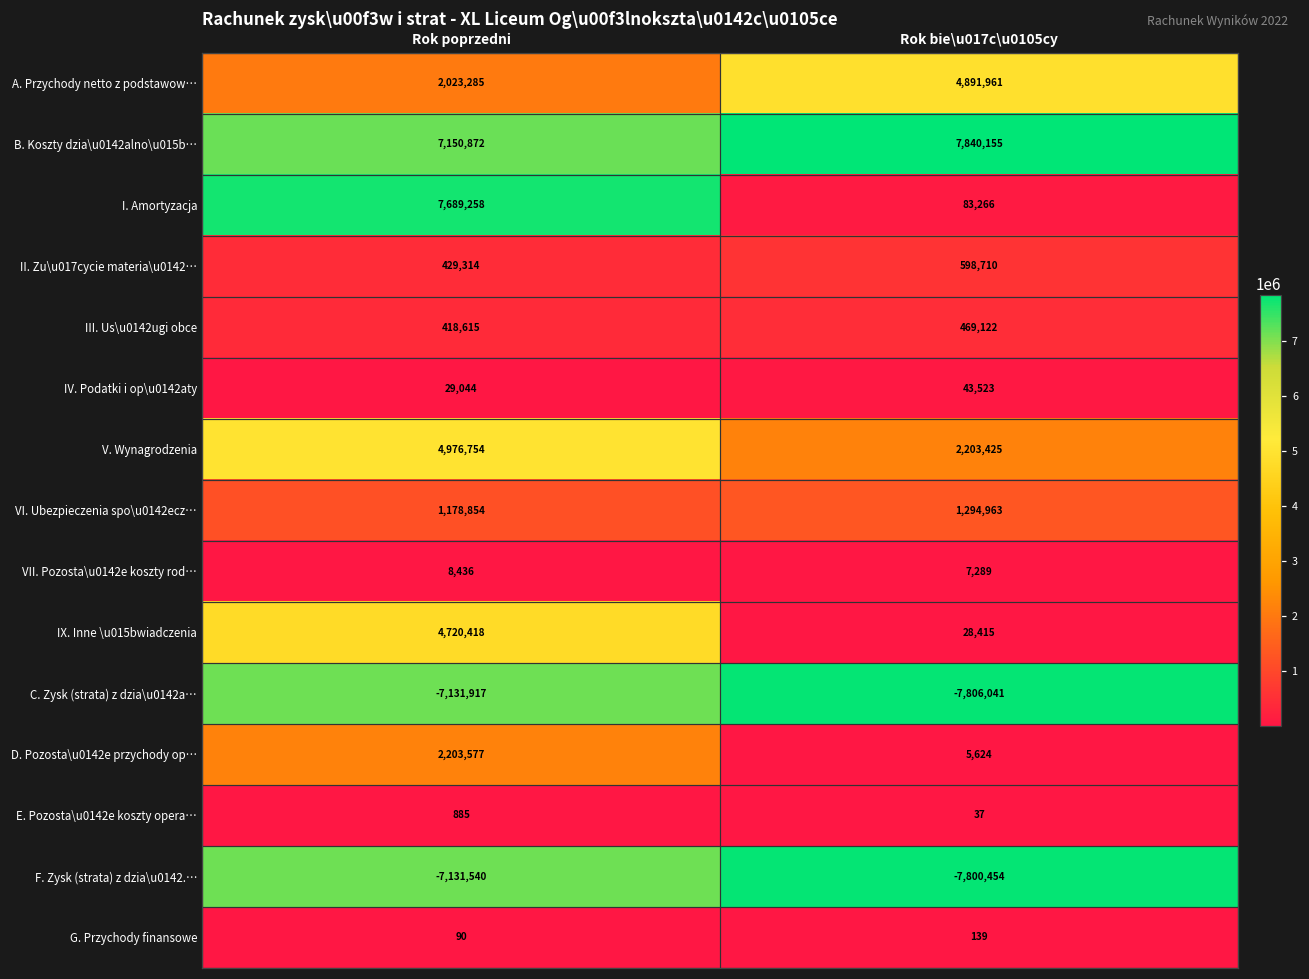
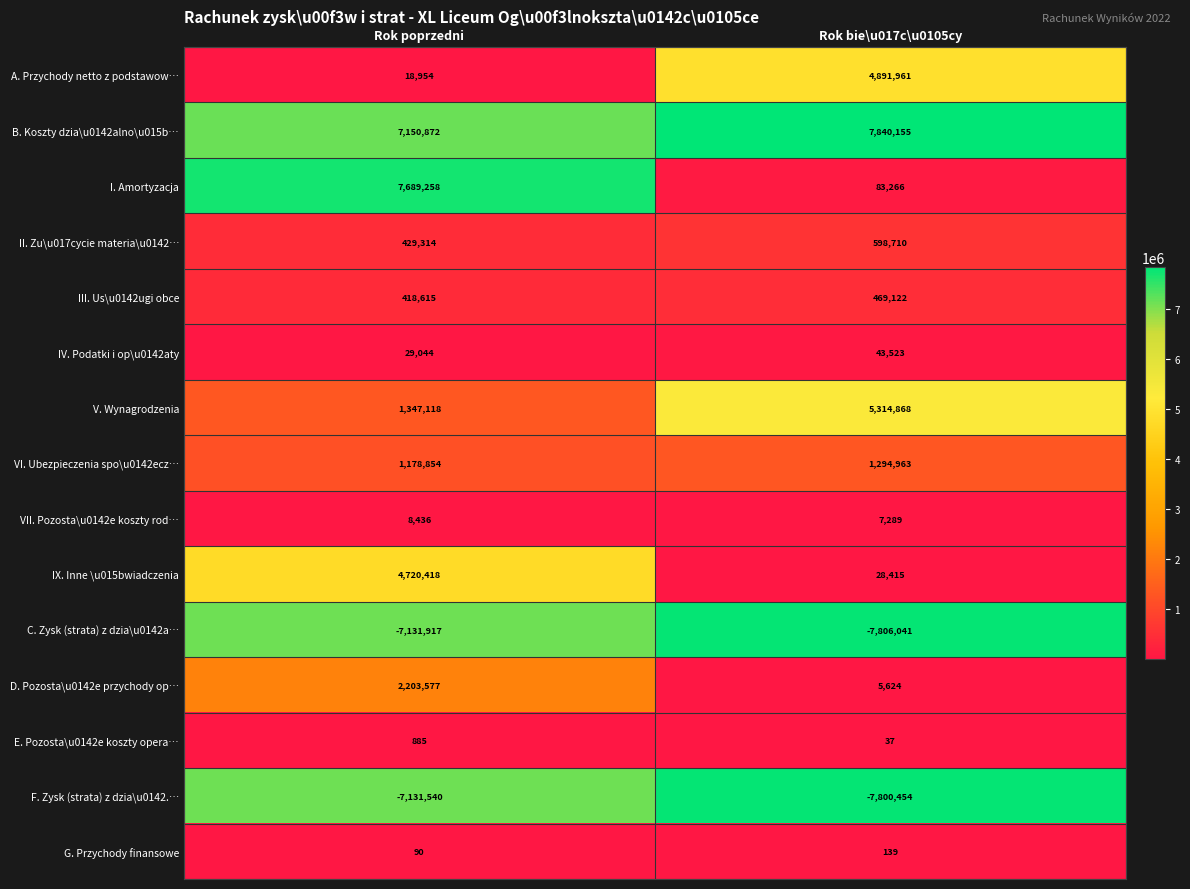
  {
    "A. Przychody netto z podstawow…": {
-     "Rok poprzedni": "2,023,285",
+     "Rok poprzedni": "18,954",
      "Rok bie\\u017c\\u0105cy": "4,891,961"
    },
    "B. Koszty dzia\\u0142alno\\u015b…": {
      "Rok poprzedni": "7,150,872",
      "Rok bie\\u017c\\u0105cy": "7,840,155"
    },
    "I. Amortyzacja": {
      "Rok poprzedni": "7,689,258",
      "Rok bie\\u017c\\u0105cy": "83,266"
    },
    "II. Zu\\u017cycie materia\\u0142…": {
      "Rok poprzedni": "429,314",
      "Rok bie\\u017c\\u0105cy": "598,710"
    },
    "III. Us\\u0142ugi obce": {
      "Rok poprzedni": "418,615",
      "Rok bie\\u017c\\u0105cy": "469,122"
    },
    "IV. Podatki i op\\u0142aty": {
      "Rok poprzedni": "29,044",
      "Rok bie\\u017c\\u0105cy": "43,523"
    },
    "V. Wynagrodzenia": {
-     "Rok poprzedni": "4,976,754",
-     "Rok bie\\u017c\\u0105cy": "2,203,425"
+     "Rok poprzedni": "1,347,118",
+     "Rok bie\\u017c\\u0105cy": "5,314,868"
    },
    "VI. Ubezpieczenia spo\\u0142ecz…": {
      "Rok poprzedni": "1,178,854",
      "Rok bie\\u017c\\u0105cy": "1,294,963"
    },
    "VII. Pozosta\\u0142e koszty rod…": {
      "Rok poprzedni": "8,436",
      "Rok bie\\u017c\\u0105cy": "7,289"
    },
    "IX. Inne \\u015bwiadczenia": {
      "Rok poprzedni": "4,720,418",
      "Rok bie\\u017c\\u0105cy": "28,415"
    },
    "C. Zysk (strata) z dzia\\u0142a…": {
      "Rok poprzedni": "-7,131,917",
      "Rok bie\\u017c\\u0105cy": "-7,806,041"
    },
    "D. Pozosta\\u0142e przychody op…": {
      "Rok poprzedni": "2,203,577",
      "Rok bie\\u017c\\u0105cy": "5,624"
    },
    "E. Pozosta\\u0142e koszty opera…": {
      "Rok poprzedni": "885",
      "Rok bie\\u017c\\u0105cy": "37"
    },
    "F. Zysk (strata) z dzia\\u0142.…": {
      "Rok poprzedni": "-7,131,540",
      "Rok bie\\u017c\\u0105cy": "-7,800,454"
    },
    "G. Przychody finansowe": {
      "Rok poprzedni": "90",
      "Rok bie\\u017c\\u0105cy": "139"
    }
  }
